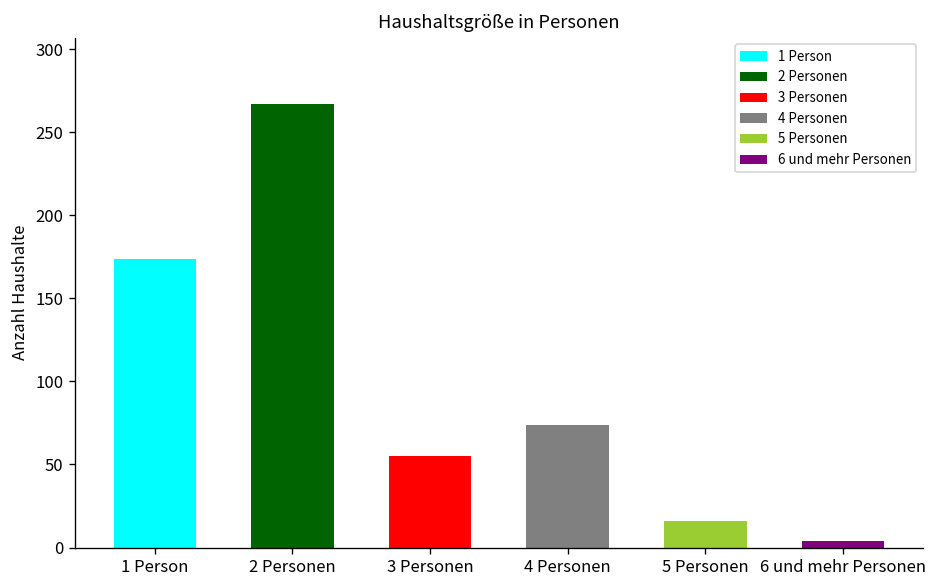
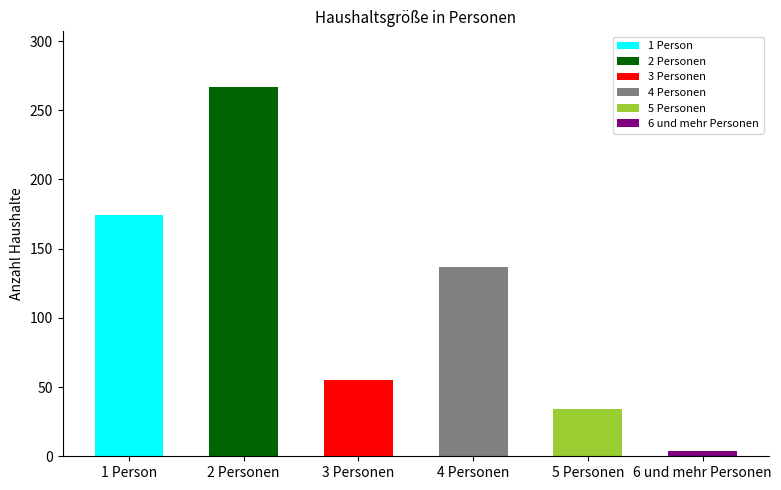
  {
    "1 Person": 174,
    "2 Personen": 267,
    "3 Personen": 55,
-   "4 Personen": 74,
-   "5 Personen": 16,
+   "4 Personen": 137,
+   "5 Personen": 34,
    "6 und mehr Personen": 4
  }
